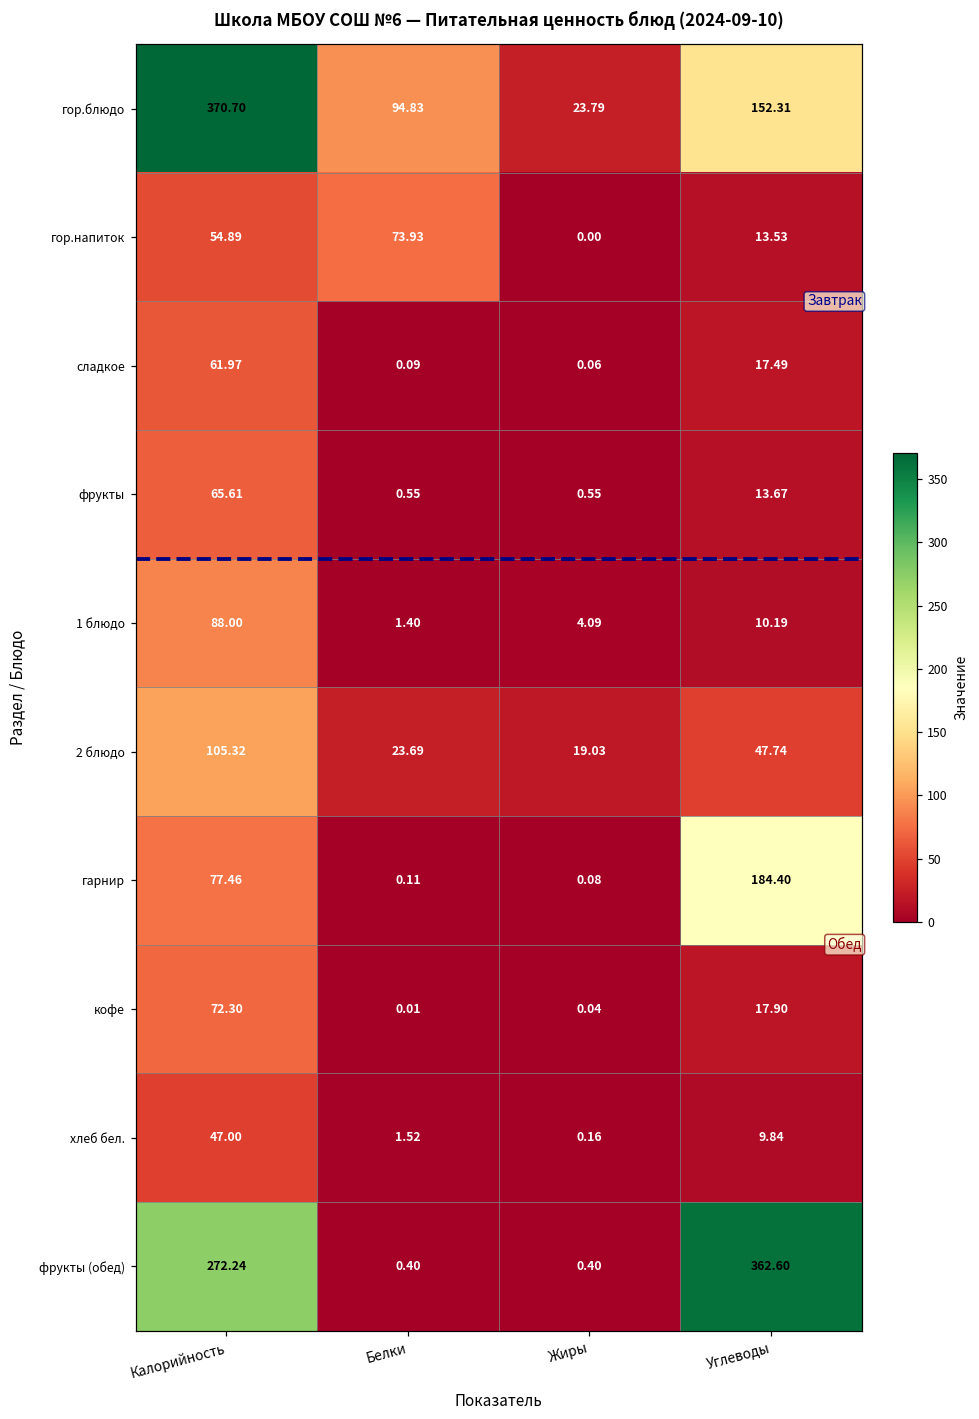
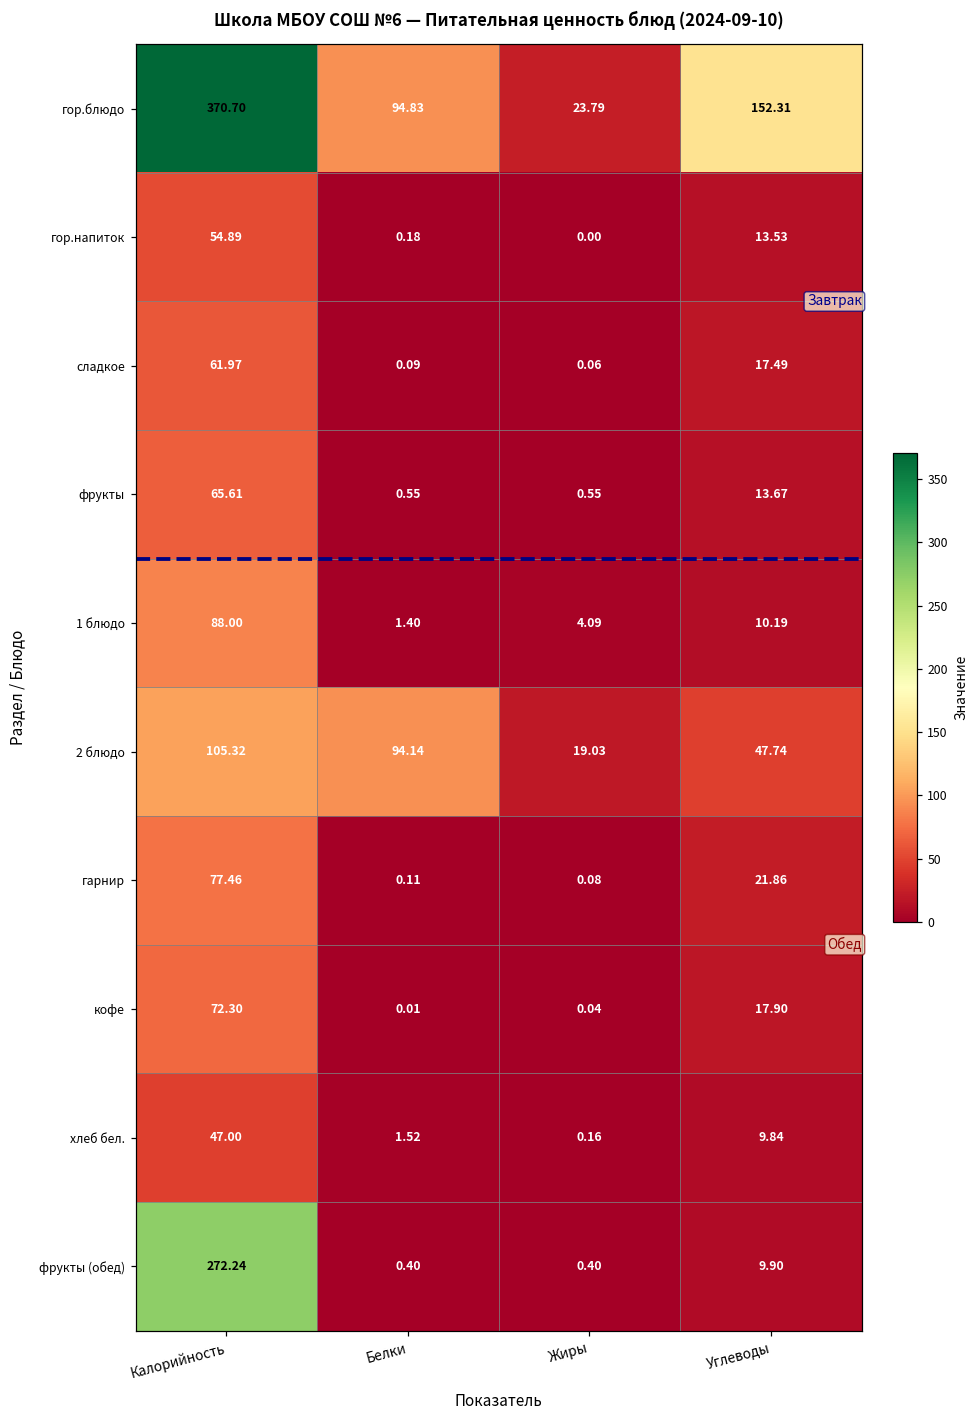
  {
    "гор.блюдо": {
      "Калорийность": 370.70,
      "Белки": 94.83,
      "Жиры": 23.79,
      "Углеводы": 152.31
    },
    "гор.напиток": {
      "Калорийность": 54.89,
-     "Белки": 73.93,
+     "Белки": 0.18,
      "Жиры": 0.00,
      "Углеводы": 13.53
    },
    "сладкое": {
      "Калорийность": 61.97,
      "Белки": 0.09,
      "Жиры": 0.06,
      "Углеводы": 17.49
    },
    "фрукты": {
      "Калорийность": 65.61,
      "Белки": 0.55,
      "Жиры": 0.55,
      "Углеводы": 13.67
    },
    "1 блюдо": {
      "Калорийность": 88.00,
      "Белки": 1.40,
      "Жиры": 4.09,
      "Углеводы": 10.19
    },
    "2 блюдо": {
      "Калорийность": 105.32,
-     "Белки": 23.69,
+     "Белки": 94.14,
      "Жиры": 19.03,
      "Углеводы": 47.74
    },
    "гарнир": {
      "Калорийность": 77.46,
      "Белки": 0.11,
      "Жиры": 0.08,
-     "Углеводы": 184.40
+     "Углеводы": 21.86
    },
    "кофе": {
      "Калорийность": 72.30,
      "Белки": 0.01,
      "Жиры": 0.04,
      "Углеводы": 17.90
    },
    "хлеб бел.": {
      "Калорийность": 47.00,
      "Белки": 1.52,
      "Жиры": 0.16,
      "Углеводы": 9.84
    },
    "фрукты (обед)": {
      "Калорийность": 272.24,
      "Белки": 0.40,
      "Жиры": 0.40,
-     "Углеводы": 362.60
+     "Углеводы": 9.90
    }
  }
